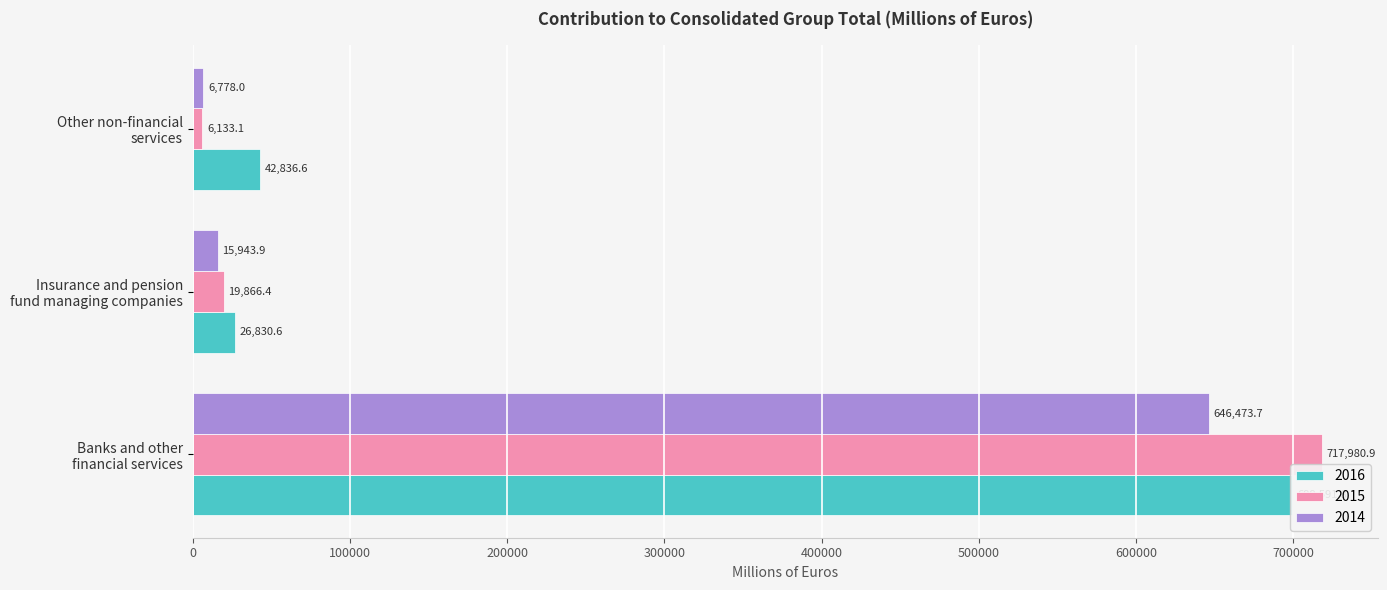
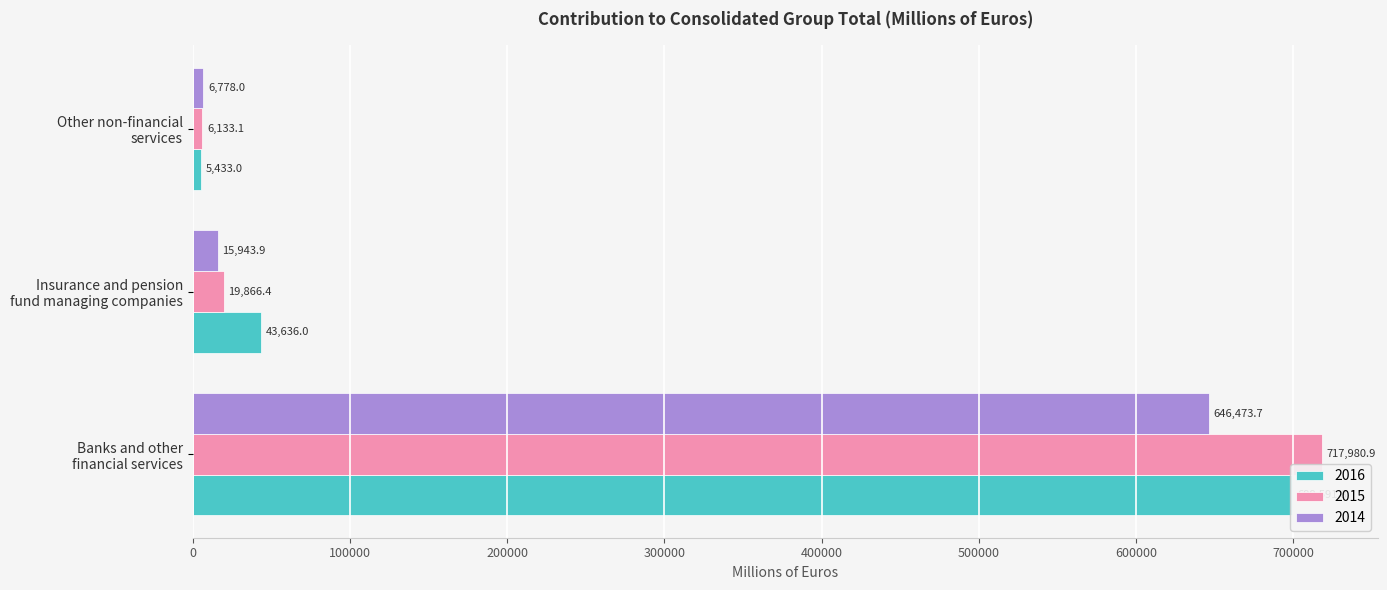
  {
    "2016": {
-     "Other non-financial services": "42,836.6",
-     "Insurance and pension fund managing companies": "26,830.6"
+     "Other non-financial services": "5,433.0",
+     "Insurance and pension fund managing companies": "43,636.0"
    },
    "2015": {
      "Other non-financial services": "6,133.1",
      "Insurance and pension fund managing companies": "19,866.4",
      "Banks and other financial services": "717,980.9"
    },
    "2014": {
      "Other non-financial services": "6,778.0",
      "Insurance and pension fund managing companies": "15,943.9",
      "Banks and other financial services": "646,473.7"
    }
  }
